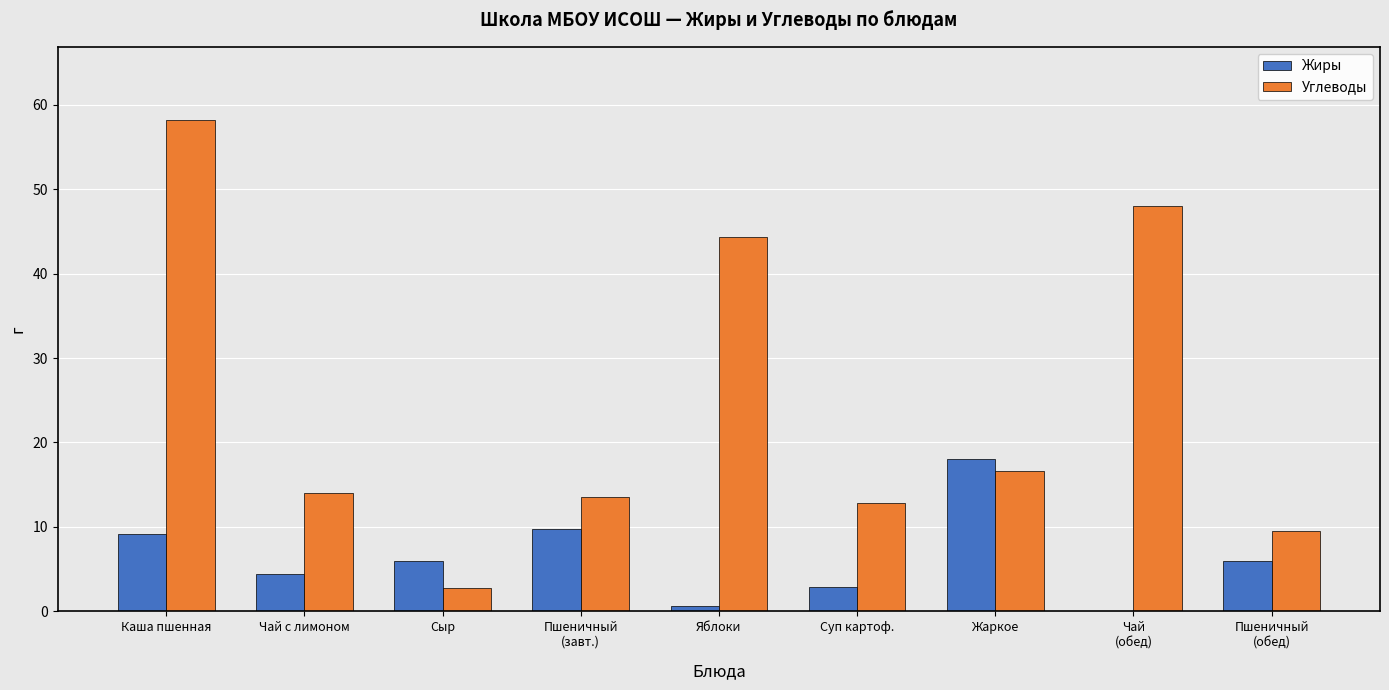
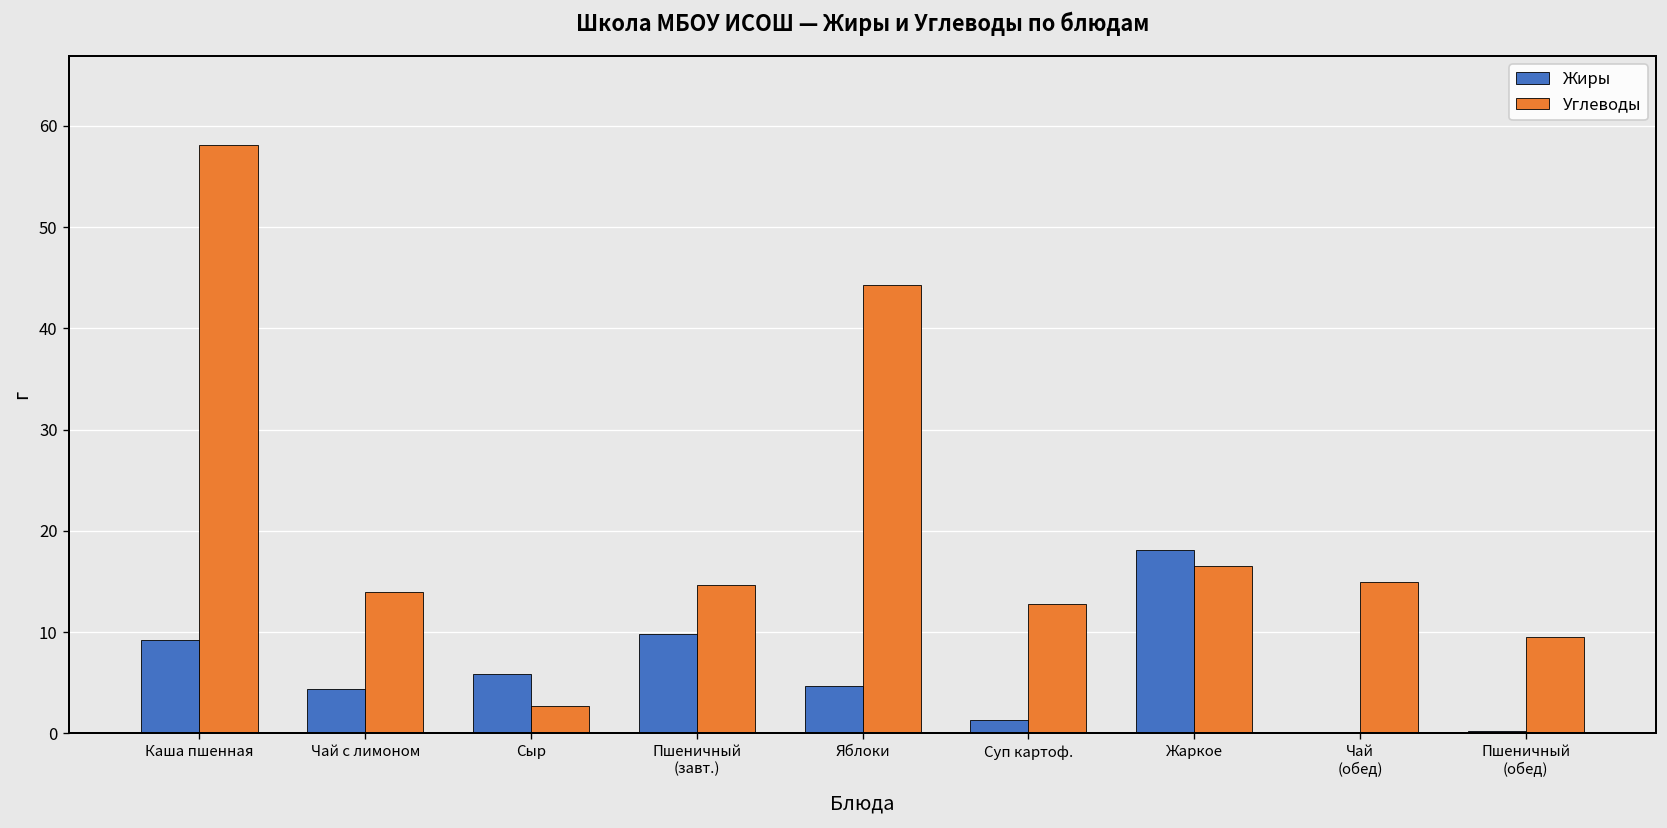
  {
    "Жиры": {
      "Каша пшенная": 9,
      "Чай с лимоном": 4,
      "Сыр": 6,
      "Пшеничный (завт.)": 10,
-     "Яблоки": 1,
-     "Суп картоф.": 3,
+     "Яблоки": 5,
+     "Суп картоф.": 1,
      "Жаркое": 18,
-     "Пшеничный (обед)": 6
+     "Пшеничный (обед)": 0
    },
    "Углеводы": {
      "Каша пшенная": 58,
      "Чай с лимоном": 14,
      "Сыр": 3,
-     "Пшеничный (завт.)": 14,
+     "Пшеничный (завт.)": 15,
      "Яблоки": 44,
      "Суп картоф.": 13,
      "Жаркое": 17,
-     "Чай (обед)": 48,
+     "Чай (обед)": 15,
      "Пшеничный (обед)": 10
    }
  }
